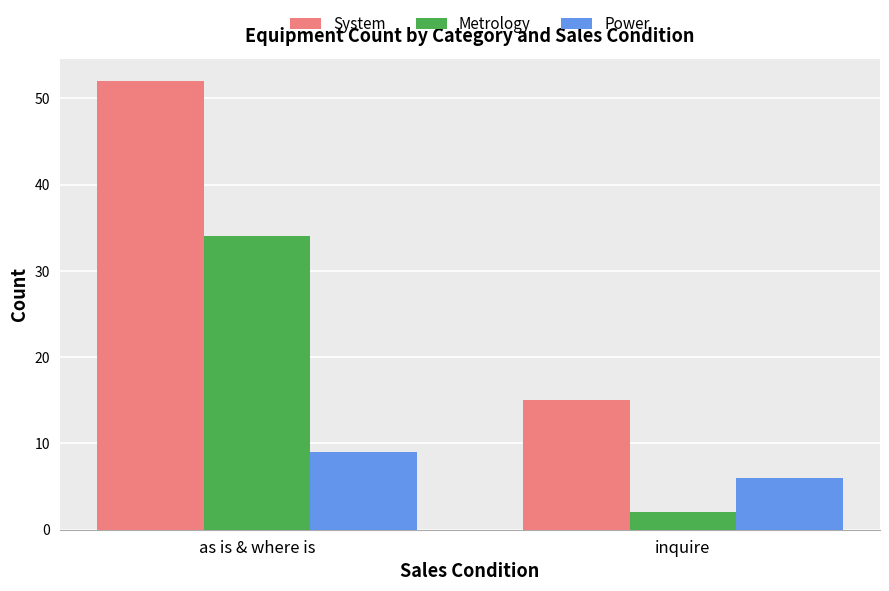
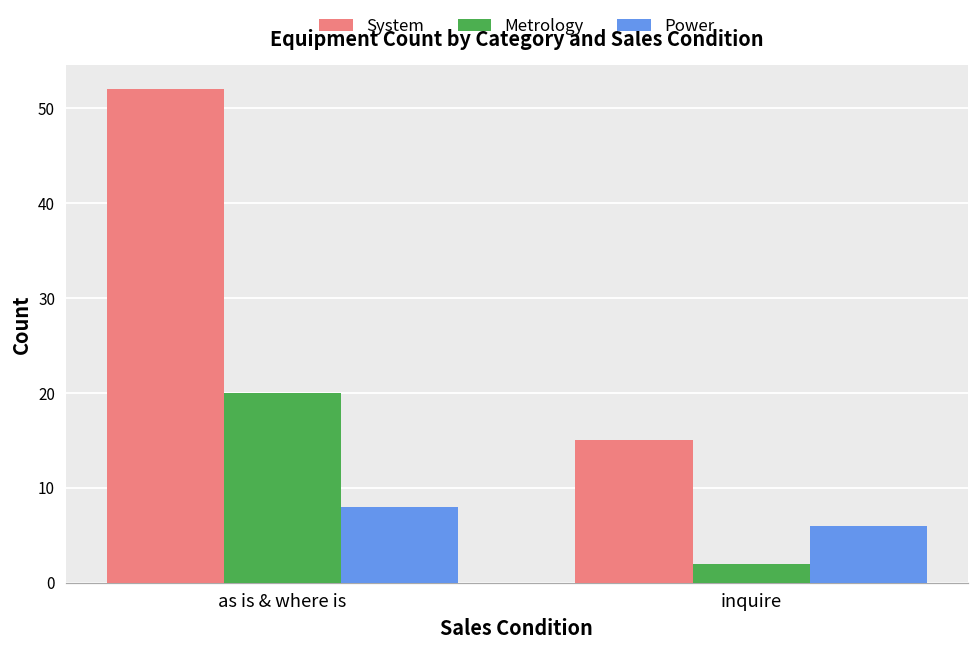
  {
    "System": {
      "as is & where is": 52,
      "inquire": 15
    },
    "Metrology": {
-     "as is & where is": 34,
+     "as is & where is": 20,
      "inquire": 2
    },
    "Power": {
-     "as is & where is": 9,
+     "as is & where is": 8,
      "inquire": 6
    }
  }
